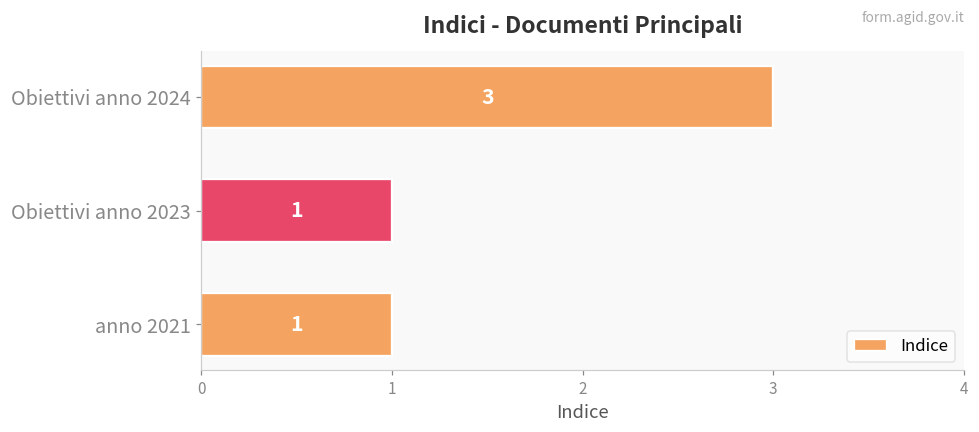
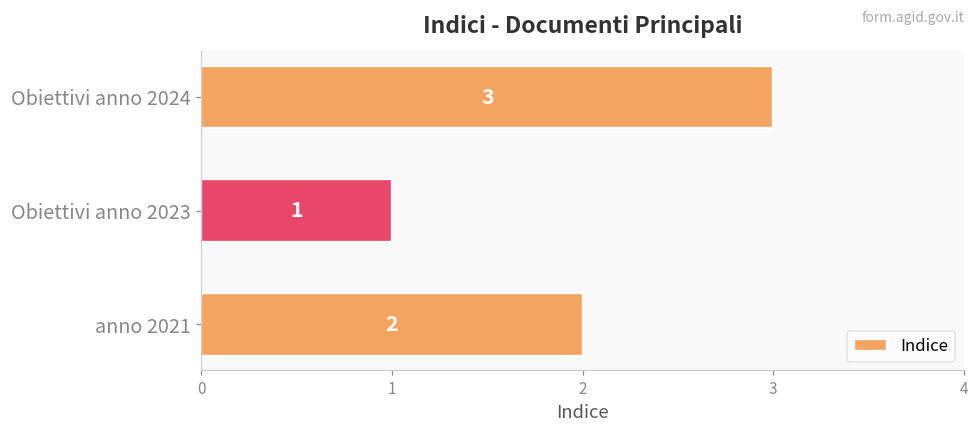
  {
    "Obiettivi anno 2024": 3,
    "Obiettivi anno 2023": 1,
-   "anno 2021": 1
+   "anno 2021": 2
  }
